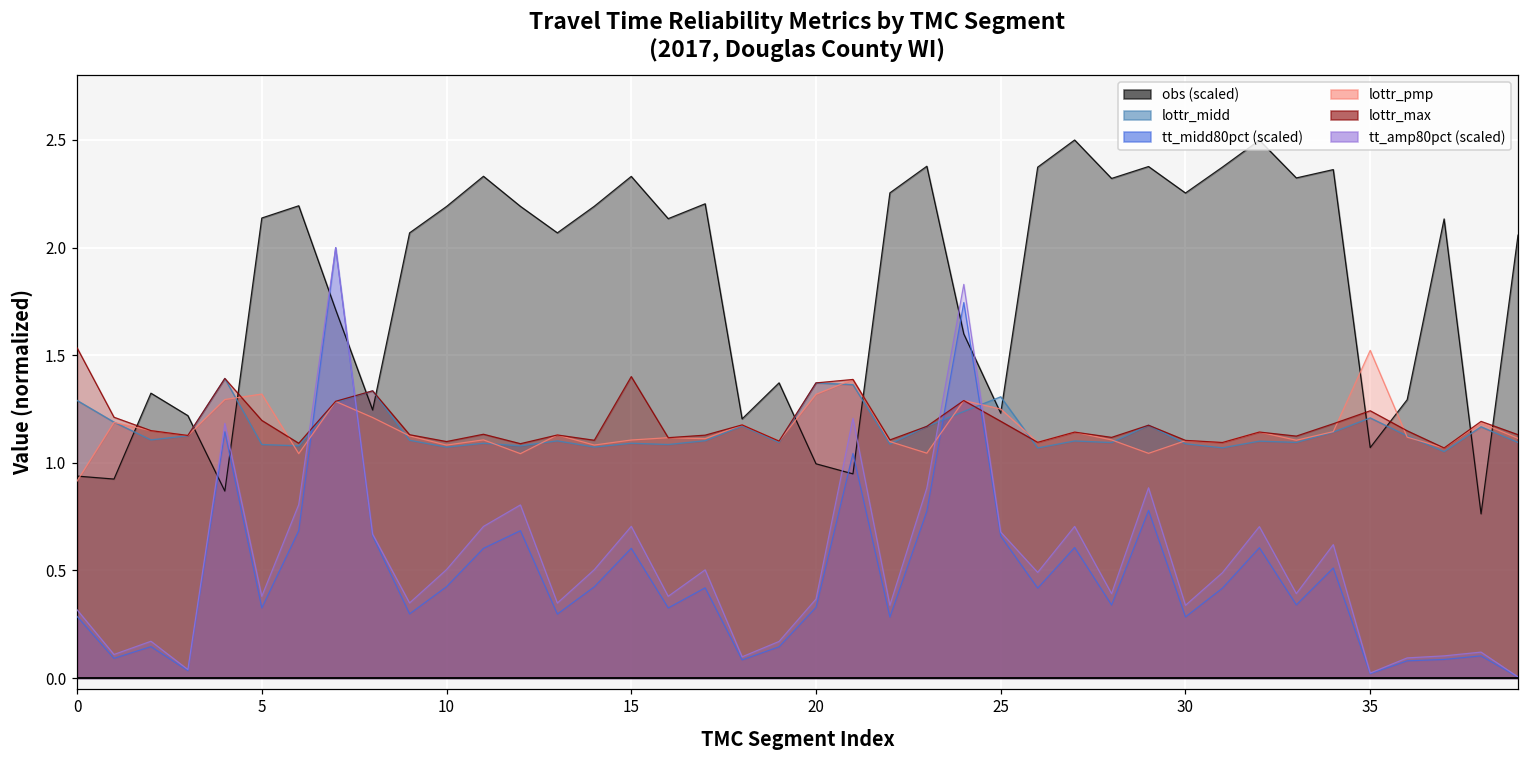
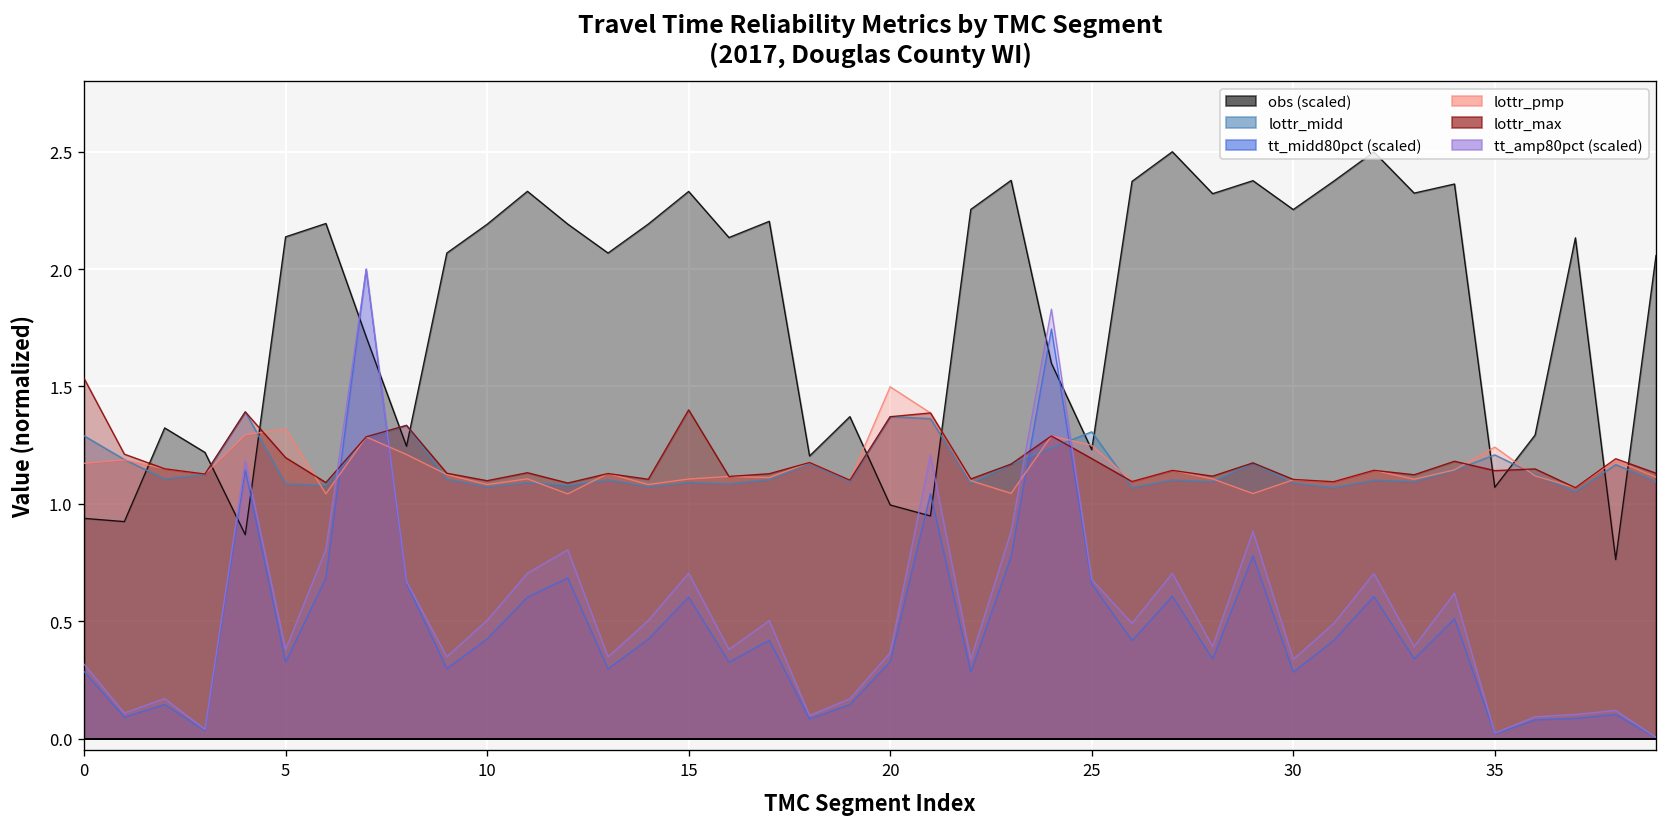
  {
    "lottr_pmp": {
-     "0": 0.92,
+     "0": 1.17,
      "5": 1.32,
      "15": 1.11,
-     "20": 1.32,
+     "20": 1.50,
      "25": 1.25,
-     "35": 1.52
+     "35": 1.24
    },
    "lottr_max": {
      "0": 1.53,
      "5": 1.20,
      "10": 1.10,
      "15": 1.40,
      "25": 1.19,
-     "35": 1.24
+     "35": 1.14
    }
  }
